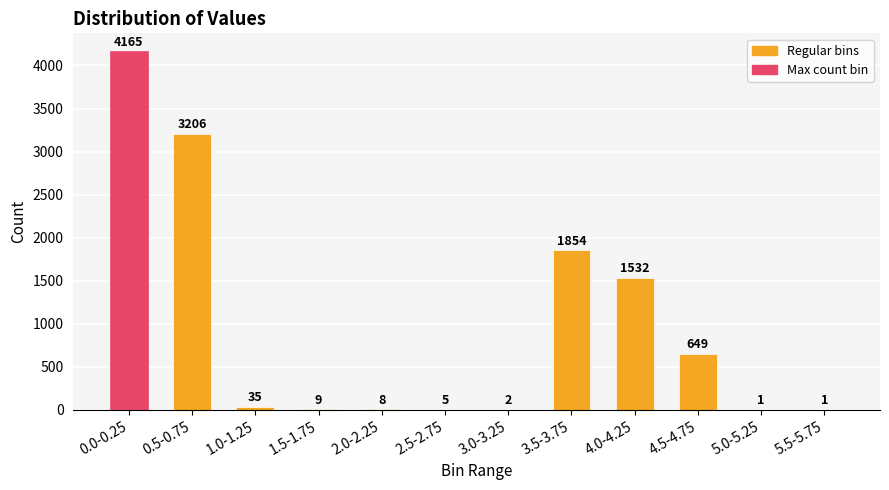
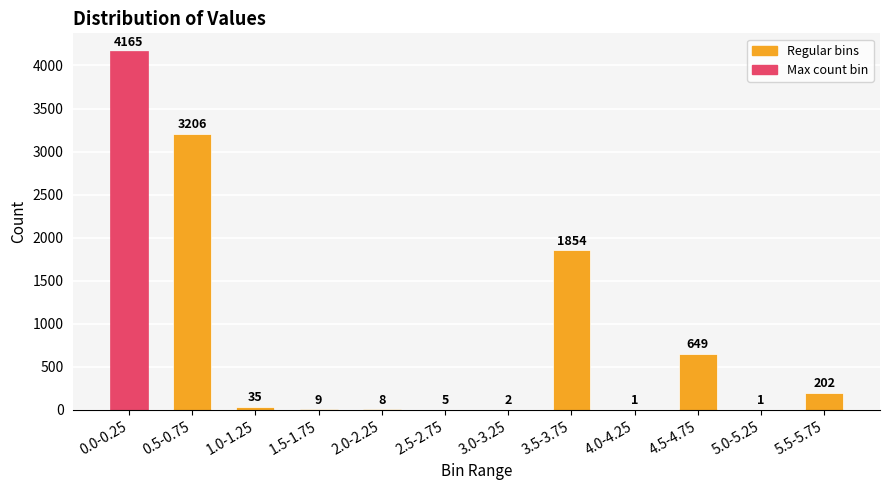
  {
    "0.0-0.25": 4165,
    "0.5-0.75": 3206,
    "1.0-1.25": 35,
    "1.5-1.75": 9,
    "2.0-2.25": 8,
    "2.5-2.75": 5,
    "3.0-3.25": 2,
    "3.5-3.75": 1854,
-   "4.0-4.25": 1532,
+   "4.0-4.25": 1,
    "4.5-4.75": 649,
    "5.0-5.25": 1,
-   "5.5-5.75": 1
+   "5.5-5.75": 202
  }
